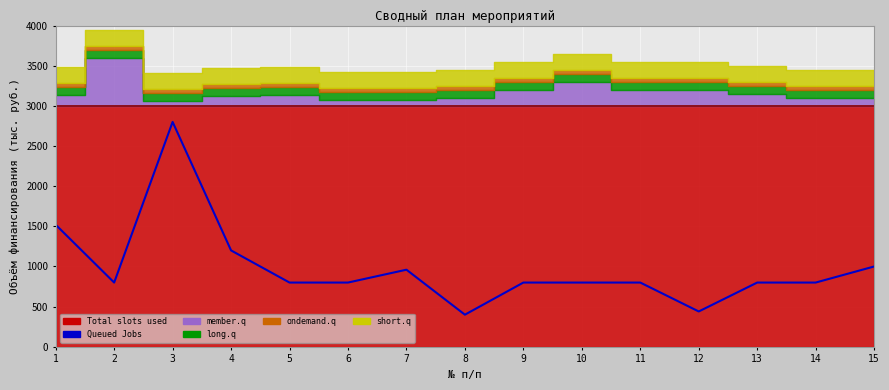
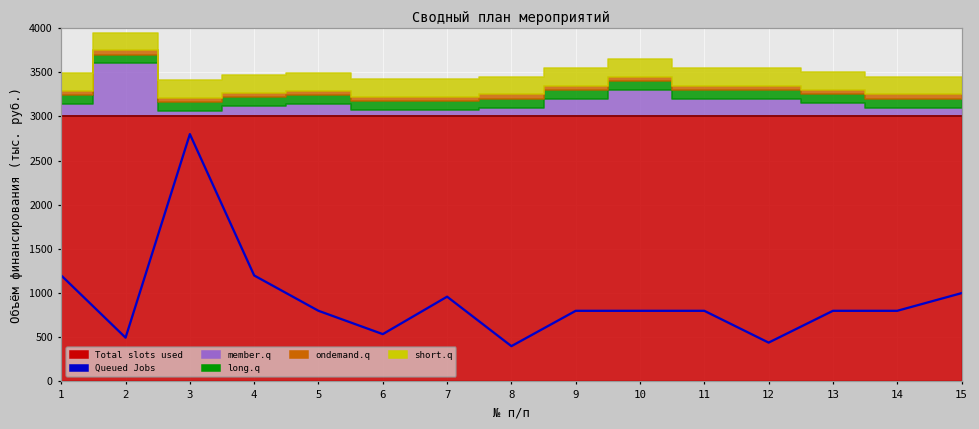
  {
    "Queued Jobs": {
-     "1": 1500,
-     "2": 800,
+     "1": 1200,
+     "2": 500,
      "3": 2800,
      "4": 1200,
      "5": 800,
-     "6": 800,
+     "6": 500,
      "7": 1000,
      "8": 400,
      "9": 800,
      "10": 800,
      "11": 800,
      "12": 400,
      "13": 800,
      "14": 800,
      "15": 1000
    }
  }
